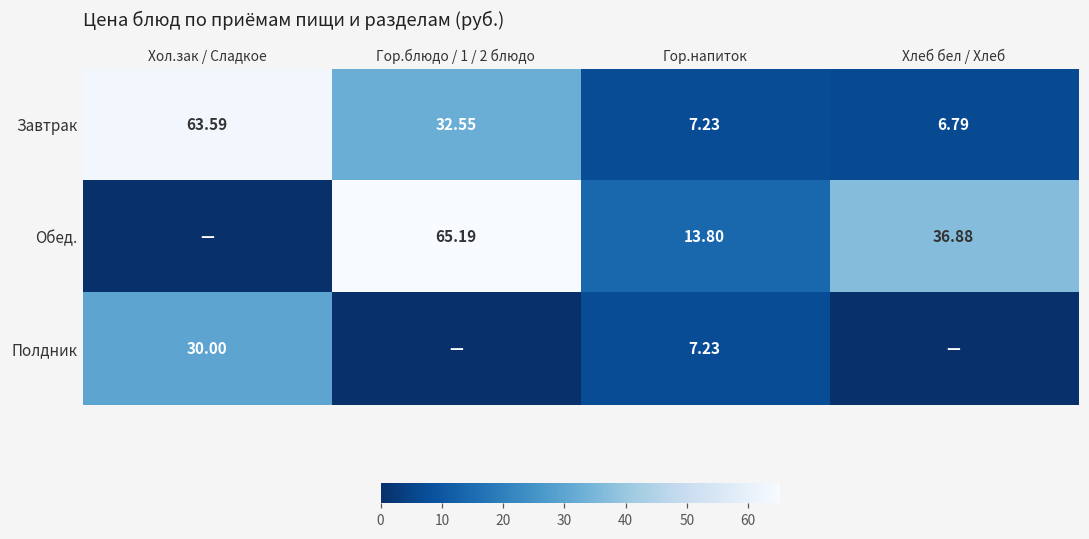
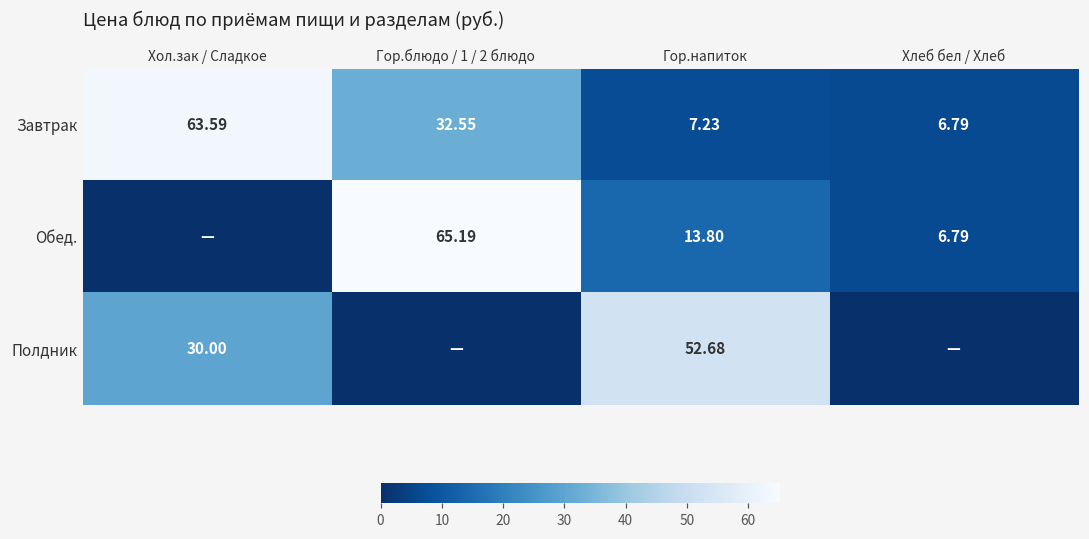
  {
    "Завтрак": {
      "Хол.зак / Сладкое": 63.59,
      "Гор.блюдо / 1 / 2 блюдо": 32.55,
      "Гор.напиток": 7.23,
      "Хлеб бел / Хлеб": 6.79
    },
    "Обед.": {
      "Гор.блюдо / 1 / 2 блюдо": 65.19,
      "Гор.напиток": 13.80,
-     "Хлеб бел / Хлеб": 36.88
+     "Хлеб бел / Хлеб": 6.79
    },
    "Полдник": {
      "Хол.зак / Сладкое": 30.00,
-     "Гор.напиток": 7.23
+     "Гор.напиток": 52.68
    }
  }
